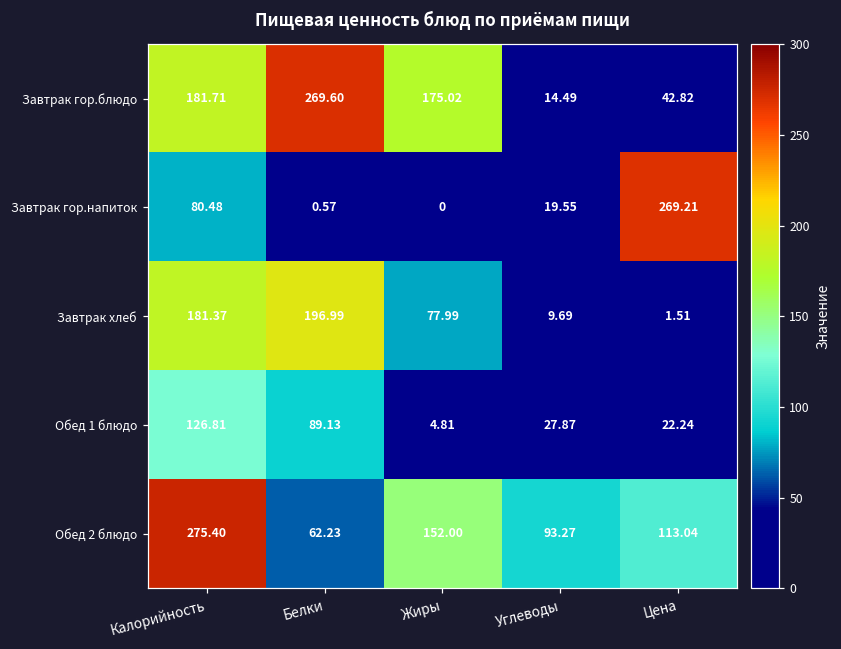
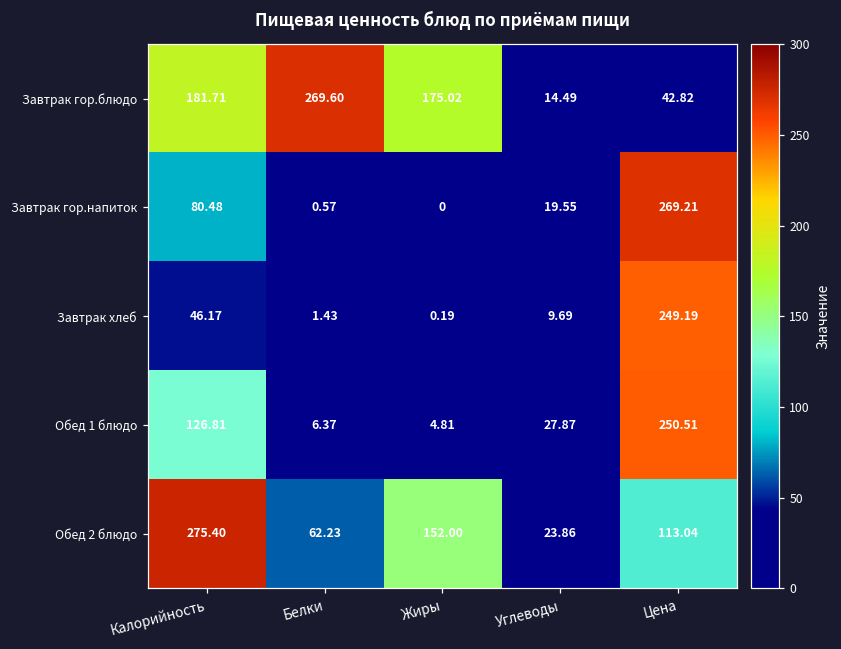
  {
    "Завтрак гор.блюдо": {
      "Калорийность": 181.71,
      "Белки": 269.60,
      "Жиры": 175.02,
      "Углеводы": 14.49,
      "Цена": 42.82
    },
    "Завтрак гор.напиток": {
      "Калорийность": 80.48,
      "Белки": 0.57,
      "Жиры": 0,
      "Углеводы": 19.55,
      "Цена": 269.21
    },
    "Завтрак хлеб": {
-     "Калорийность": 181.37,
-     "Белки": 196.99,
-     "Жиры": 77.99,
+     "Калорийность": 46.17,
+     "Белки": 1.43,
+     "Жиры": 0.19,
      "Углеводы": 9.69,
-     "Цена": 1.51
+     "Цена": 249.19
    },
    "Обед 1 блюдо": {
      "Калорийность": 126.81,
-     "Белки": 89.13,
+     "Белки": 6.37,
      "Жиры": 4.81,
      "Углеводы": 27.87,
-     "Цена": 22.24
+     "Цена": 250.51
    },
    "Обед 2 блюдо": {
      "Калорийность": 275.40,
      "Белки": 62.23,
      "Жиры": 152.00,
-     "Углеводы": 93.27,
+     "Углеводы": 23.86,
      "Цена": 113.04
    }
  }
